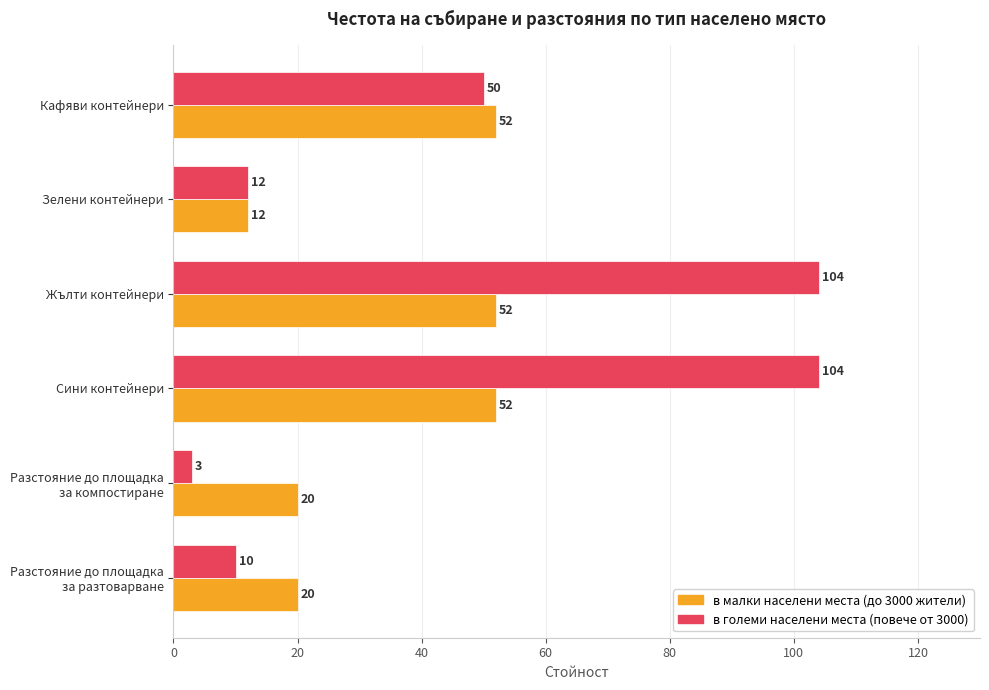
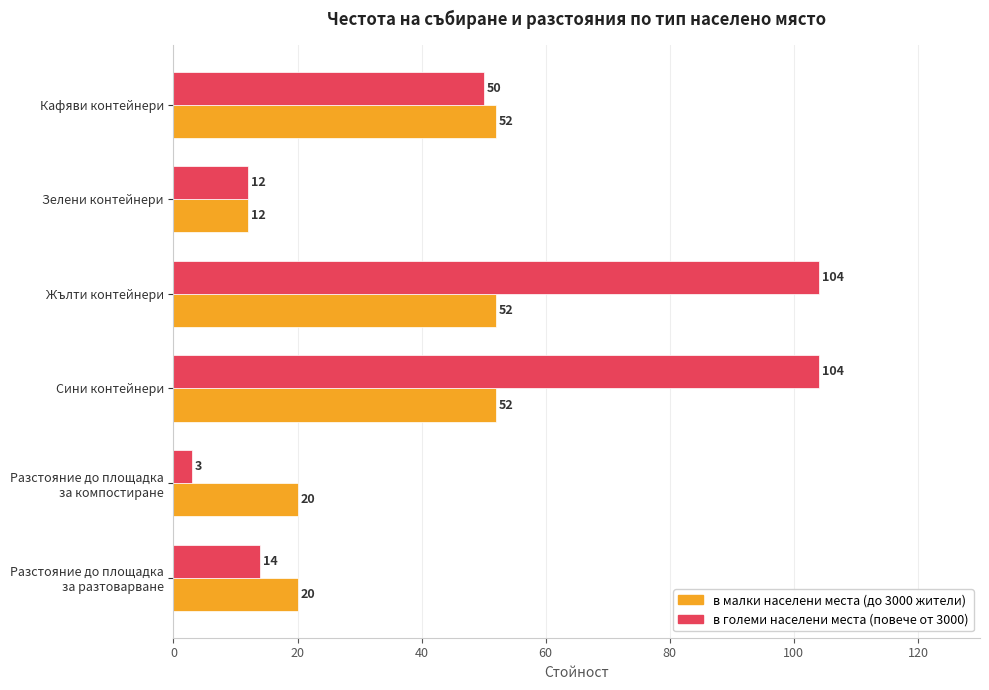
  {
    "в малки населени места (до 3000 жители)": {
      "Кафяви контейнери": 52,
      "Зелени контейнери": 12,
      "Жълти контейнери": 52,
      "Сини контейнери": 52,
      "Разстояние до площадка за компостиране": 20,
      "Разстояние до площадка за разтоварване": 20
    },
    "в големи населени места (повече от 3000)": {
      "Кафяви контейнери": 50,
      "Зелени контейнери": 12,
      "Жълти контейнери": 104,
      "Сини контейнери": 104,
      "Разстояние до площадка за компостиране": 3,
-     "Разстояние до площадка за разтоварване": 10
+     "Разстояние до площадка за разтоварване": 14
    }
  }
